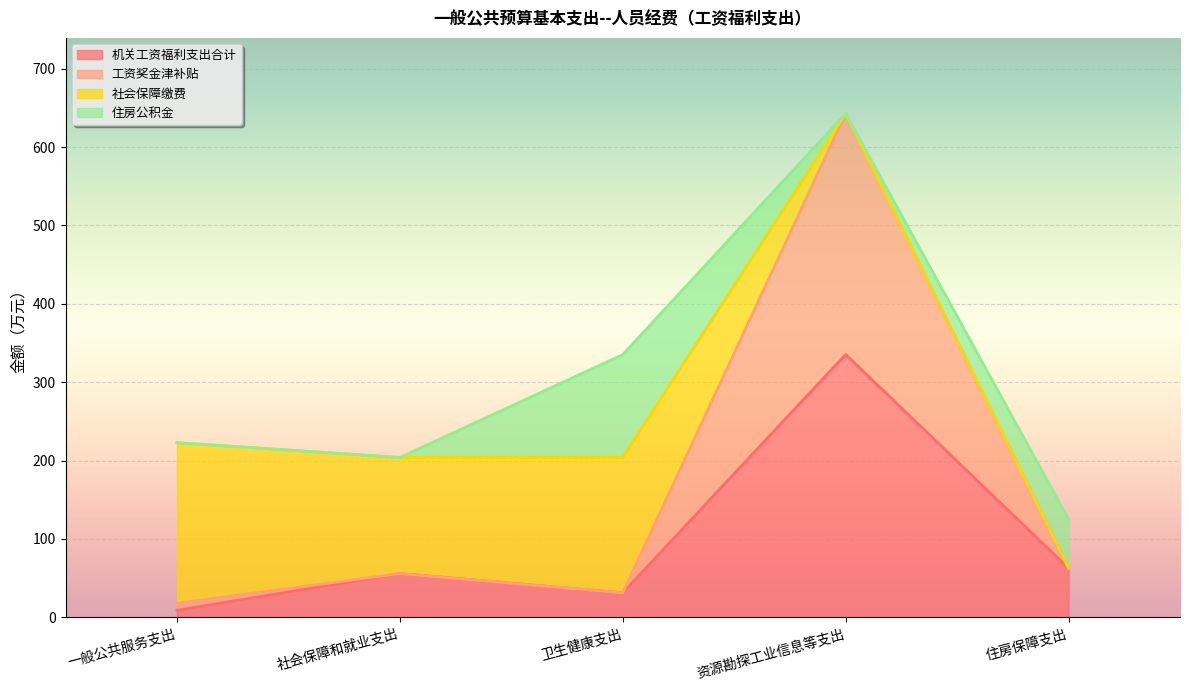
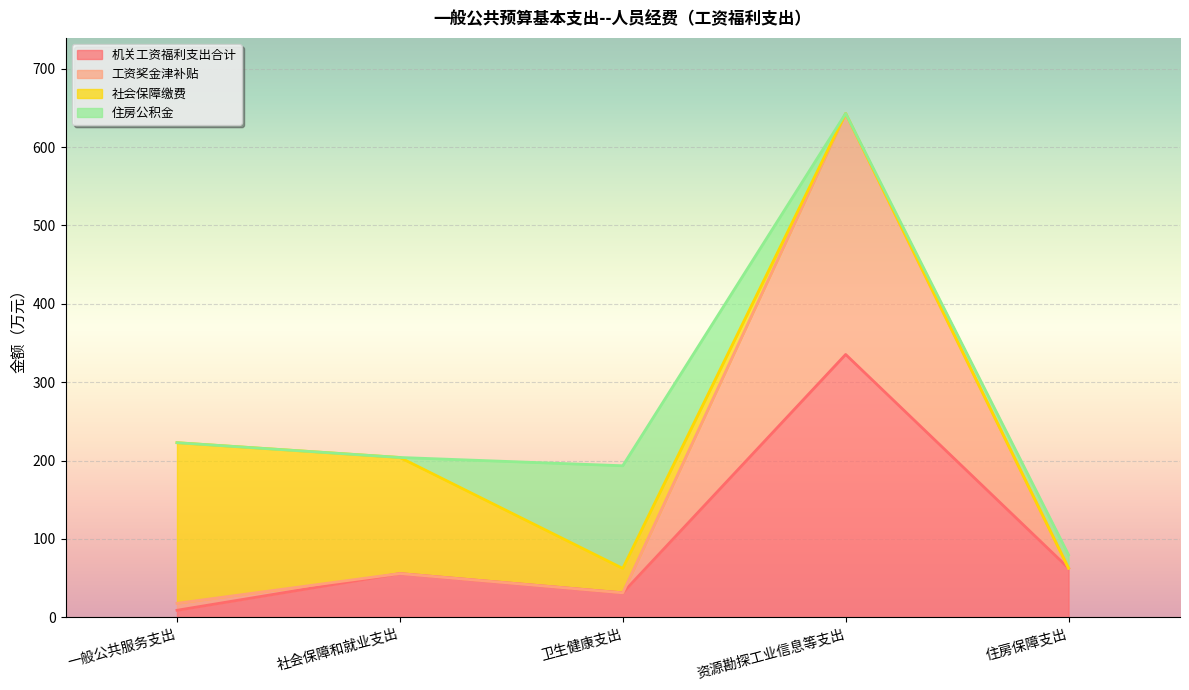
  {
    "社会保障缴费": {
-     "卫生健康支出": 170
+     "卫生健康支出": 30
    },
    "住房公积金": {
      "卫生健康支出": 130,
-     "住房保障支出": 60
+     "住房保障支出": 20
    }
  }
